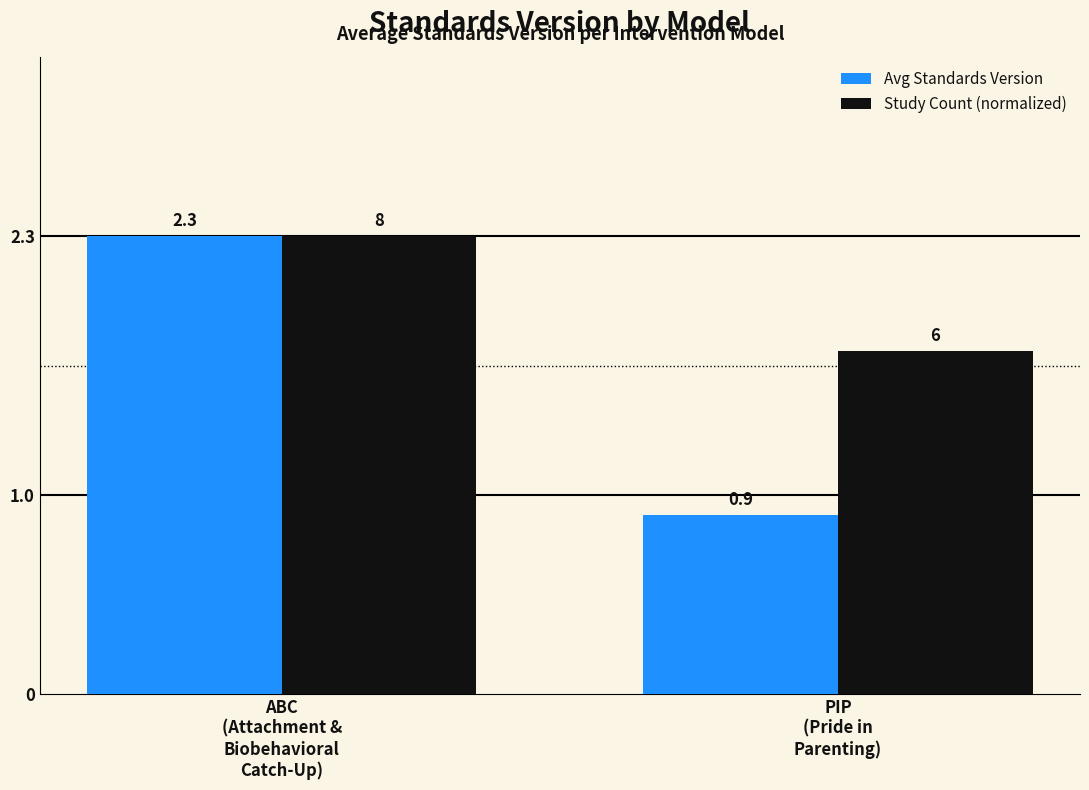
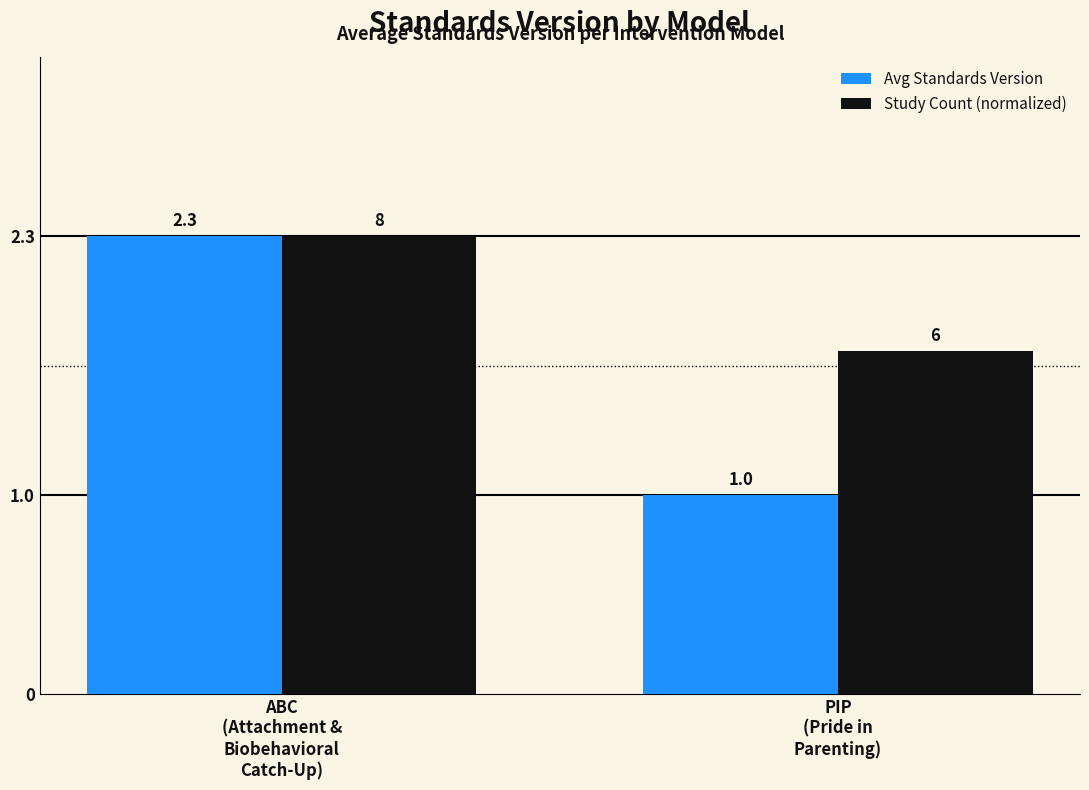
  {
    "Avg Standards Version": {
      "ABC (Attachment & Biobehavioral Catch-Up)": 2.3,
-     "PIP (Pride in Parenting)": 0.9
+     "PIP (Pride in Parenting)": 1.0
    }
  }
